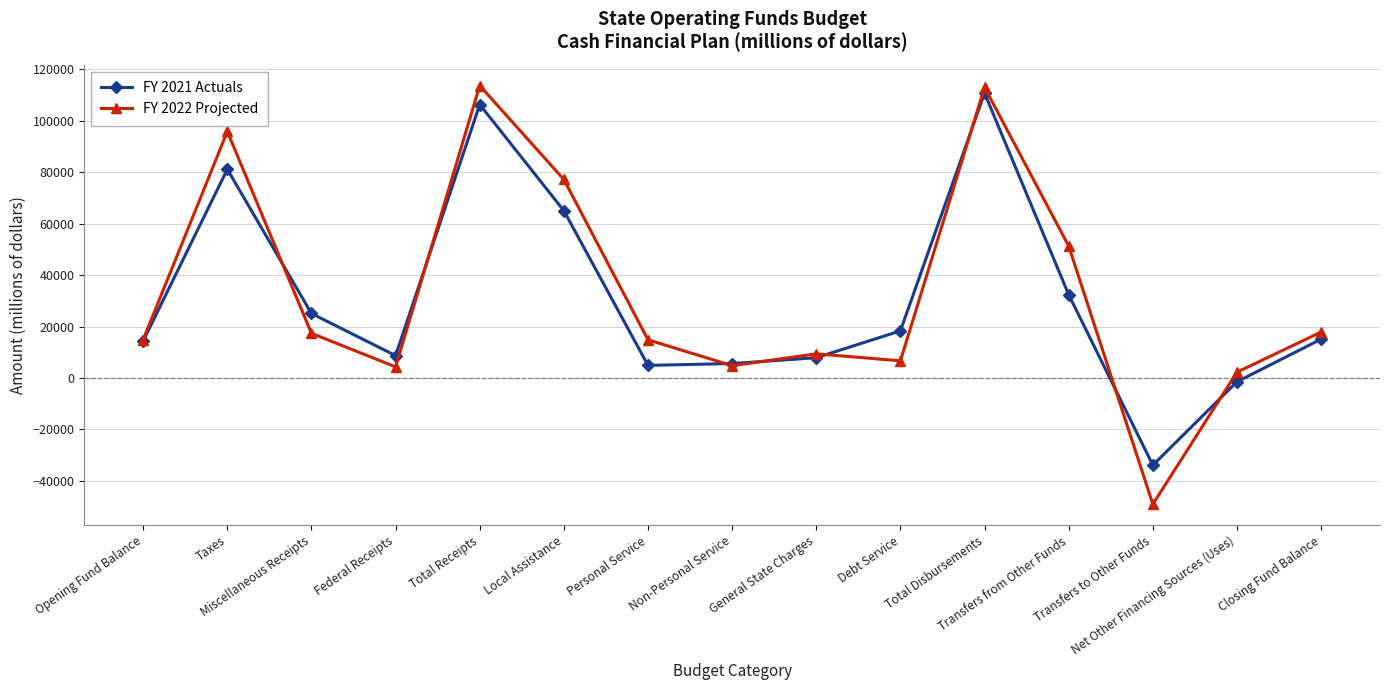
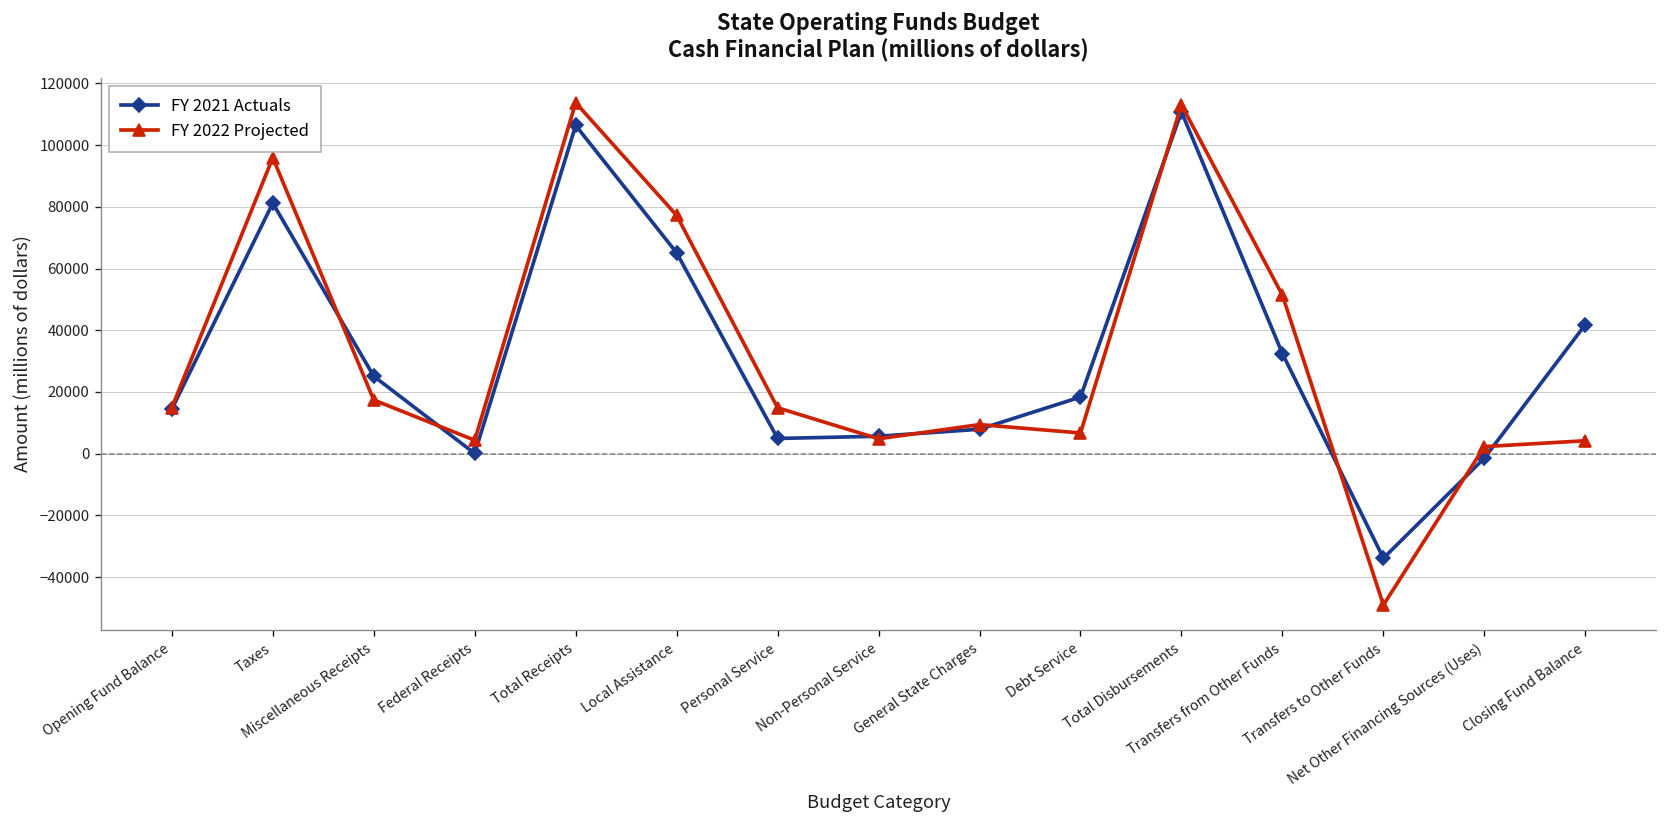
  {
    "FY 2021 Actuals": {
      "Taxes": 81000,
      "Miscellaneous Receipts": 25000,
-     "Federal Receipts": 9000,
+     "Federal Receipts": 0,
      "Total Receipts": 106000,
      "Local Assistance": 65000,
      "Personal Service": 5000,
      "General State Charges": 8000,
      "Debt Service": 18000,
      "Total Disbursements": 111000,
      "Transfers from Other Funds": 32000,
      "Transfers to Other Funds": -34000,
      "Net Other Financing Sources (Uses)": -1000,
-     "Closing Fund Balance": 15000
+     "Closing Fund Balance": 42000
    },
    "FY 2022 Projected": {
      "Taxes": 96000,
      "Miscellaneous Receipts": 17000,
      "Federal Receipts": 4000,
      "Total Receipts": 114000,
      "Local Assistance": 77000,
      "Personal Service": 15000,
      "General State Charges": 9000,
      "Debt Service": 7000,
      "Total Disbursements": 113000,
      "Transfers from Other Funds": 51000,
      "Transfers to Other Funds": -49000,
      "Net Other Financing Sources (Uses)": 2000,
-     "Closing Fund Balance": 18000
+     "Closing Fund Balance": 4000
    }
  }
